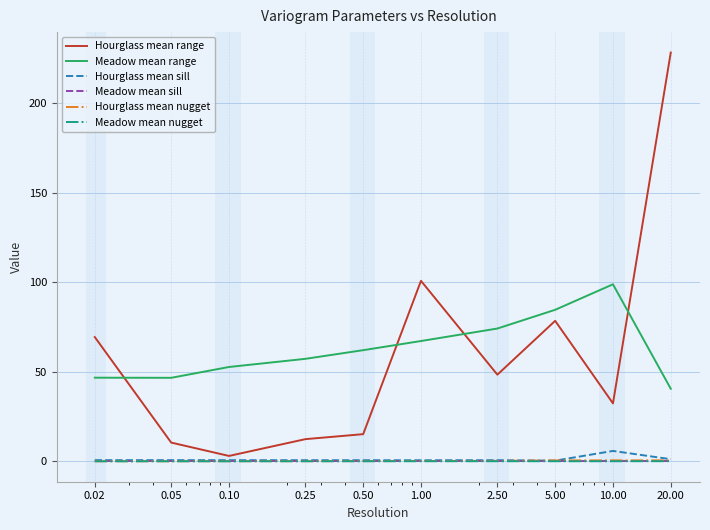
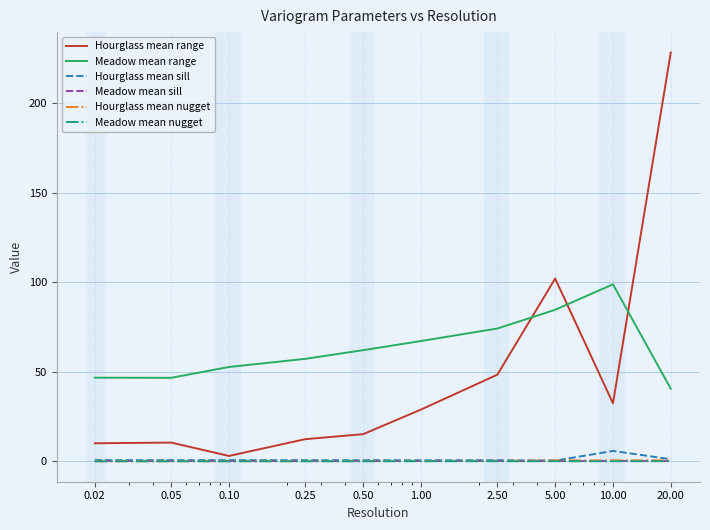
  {
    "Hourglass mean range": {
-     "0.02": 69,
+     "0.02": 10,
      "0.05": 10,
      "0.10": 3,
      "0.25": 12,
      "0.50": 15,
-     "1.00": 101,
+     "1.00": 29,
      "2.50": 48,
-     "5.00": 79,
+     "5.00": 102,
      "10.00": 32,
      "20.00": 228
    },
    "Hourglass mean sill": {
      "10.00": 6
    }
  }
